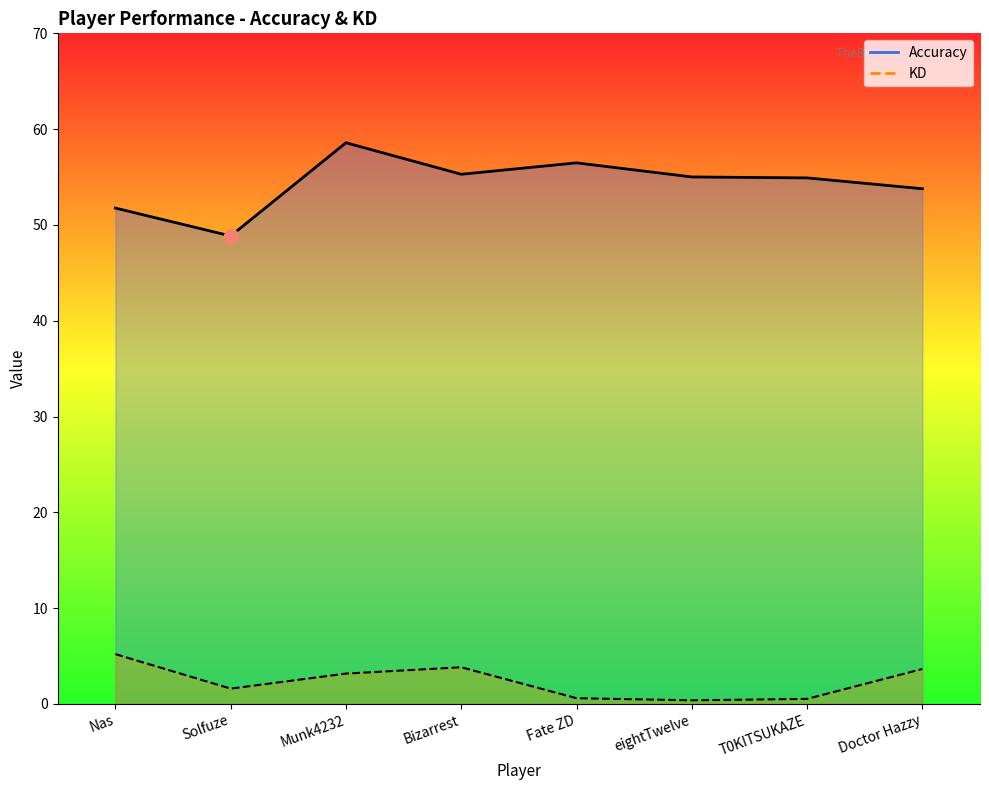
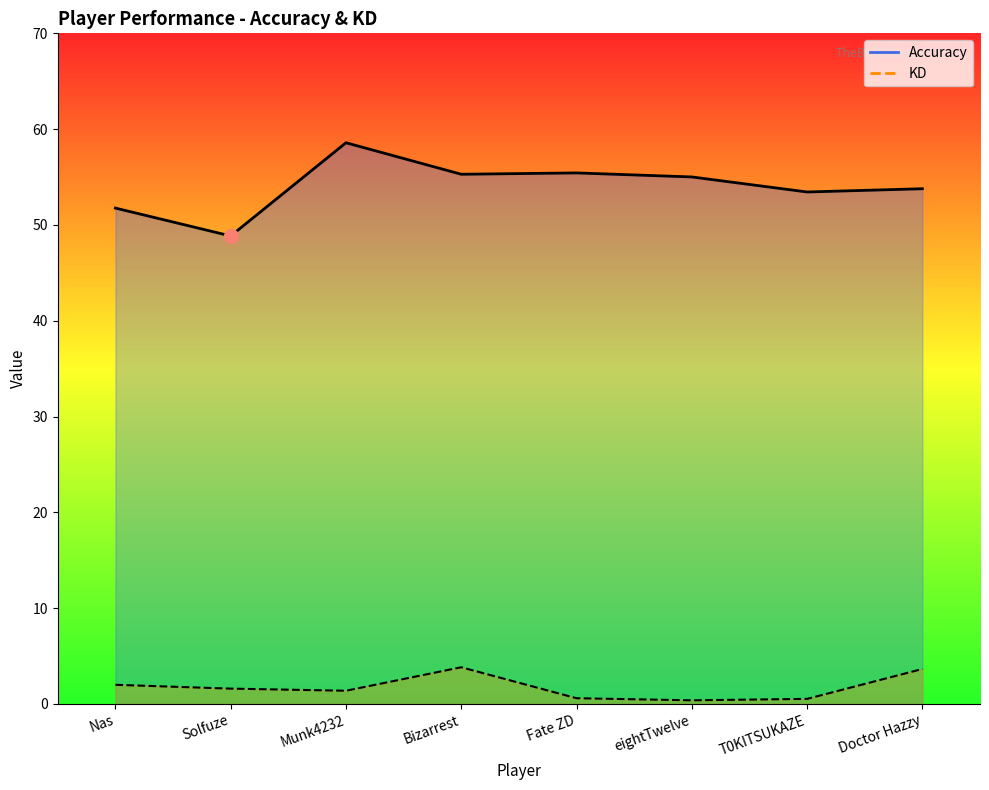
  {
    "Accuracy": {
      "Nas": 52,
      "Munk4232": 59,
      "Bizarrest": 55,
-     "Fate ZD": 56,
+     "Fate ZD": 55,
      "eightTwelve": 55,
-     "T0KITSUKAZE": 55,
+     "T0KITSUKAZE": 53,
      "Doctor Hazzy": 54
    },
    "KD": {
-     "Nas": 5,
+     "Nas": 2,
      "Solfuze": 2,
-     "Munk4232": 3,
+     "Munk4232": 1,
      "Bizarrest": 4,
      "Fate ZD": 1,
      "eightTwelve": 0,
      "T0KITSUKAZE": 1,
      "Doctor Hazzy": 4
    }
  }
